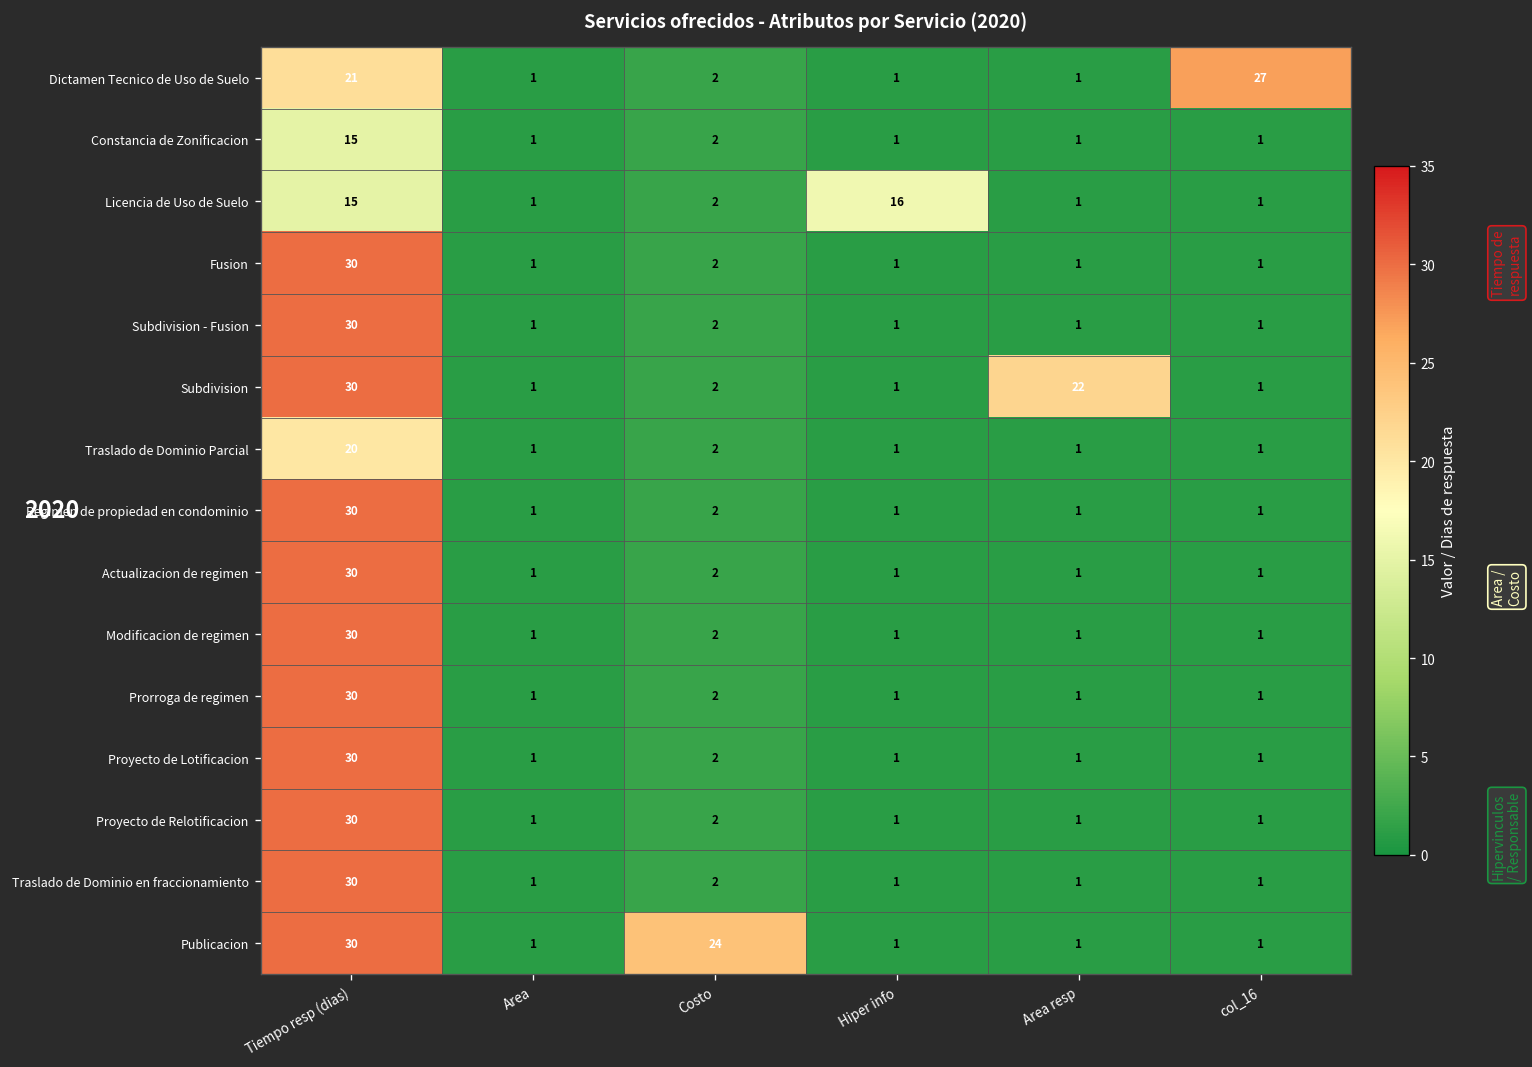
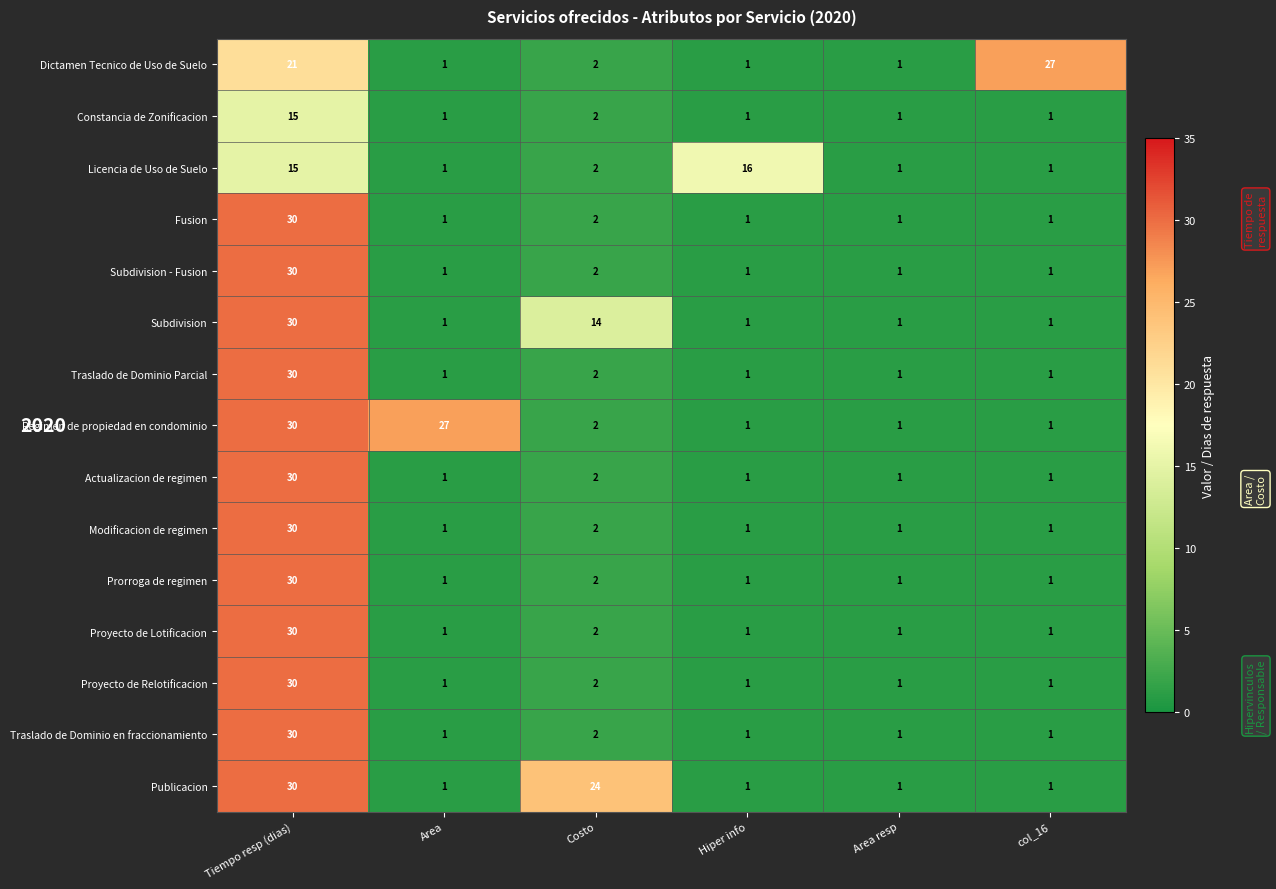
  {
    "Dictamen Tecnico de Uso de Suelo": {
      "Tiempo resp (dias)": 21,
      "Area": 1,
      "Costo": 2,
      "Hiper info": 1,
      "Area resp": 1,
      "col_16": 27
    },
    "Constancia de Zonificacion": {
      "Tiempo resp (dias)": 15,
      "Area": 1,
      "Costo": 2,
      "Hiper info": 1,
      "Area resp": 1,
      "col_16": 1
    },
    "Licencia de Uso de Suelo": {
      "Tiempo resp (dias)": 15,
      "Area": 1,
      "Costo": 2,
      "Hiper info": 16,
      "Area resp": 1,
      "col_16": 1
    },
    "Fusion": {
      "Tiempo resp (dias)": 30,
      "Area": 1,
      "Costo": 2,
      "Hiper info": 1,
      "Area resp": 1,
      "col_16": 1
    },
    "Subdivision - Fusion": {
      "Tiempo resp (dias)": 30,
      "Area": 1,
      "Costo": 2,
      "Hiper info": 1,
      "Area resp": 1,
      "col_16": 1
    },
    "Subdivision": {
      "Tiempo resp (dias)": 30,
      "Area": 1,
-     "Costo": 2,
+     "Costo": 14,
      "Hiper info": 1,
-     "Area resp": 22,
+     "Area resp": 1,
      "col_16": 1
    },
    "Traslado de Dominio Parcial": {
-     "Tiempo resp (dias)": 20,
+     "Tiempo resp (dias)": 30,
      "Area": 1,
      "Costo": 2,
      "Hiper info": 1,
      "Area resp": 1,
      "col_16": 1
    },
    "Regimen de propiedad en condominio": {
      "Tiempo resp (dias)": 30,
-     "Area": 1,
+     "Area": 27,
      "Costo": 2,
      "Hiper info": 1,
      "Area resp": 1,
      "col_16": 1
    },
    "Actualizacion de regimen": {
      "Tiempo resp (dias)": 30,
      "Area": 1,
      "Costo": 2,
      "Hiper info": 1,
      "Area resp": 1,
      "col_16": 1
    },
    "Modificacion de regimen": {
      "Tiempo resp (dias)": 30,
      "Area": 1,
      "Costo": 2,
      "Hiper info": 1,
      "Area resp": 1,
      "col_16": 1
    },
    "Prorroga de regimen": {
      "Tiempo resp (dias)": 30,
      "Area": 1,
      "Costo": 2,
      "Hiper info": 1,
      "Area resp": 1,
      "col_16": 1
    },
    "Proyecto de Lotificacion": {
      "Tiempo resp (dias)": 30,
      "Area": 1,
      "Costo": 2,
      "Hiper info": 1,
      "Area resp": 1,
      "col_16": 1
    },
    "Proyecto de Relotificacion": {
      "Tiempo resp (dias)": 30,
      "Area": 1,
      "Costo": 2,
      "Hiper info": 1,
      "Area resp": 1,
      "col_16": 1
    },
    "Traslado de Dominio en fraccionamiento": {
      "Tiempo resp (dias)": 30,
      "Area": 1,
      "Costo": 2,
      "Hiper info": 1,
      "Area resp": 1,
      "col_16": 1
    },
    "Publicacion": {
      "Tiempo resp (dias)": 30,
      "Area": 1,
      "Costo": 24,
      "Hiper info": 1,
      "Area resp": 1,
      "col_16": 1
    }
  }
